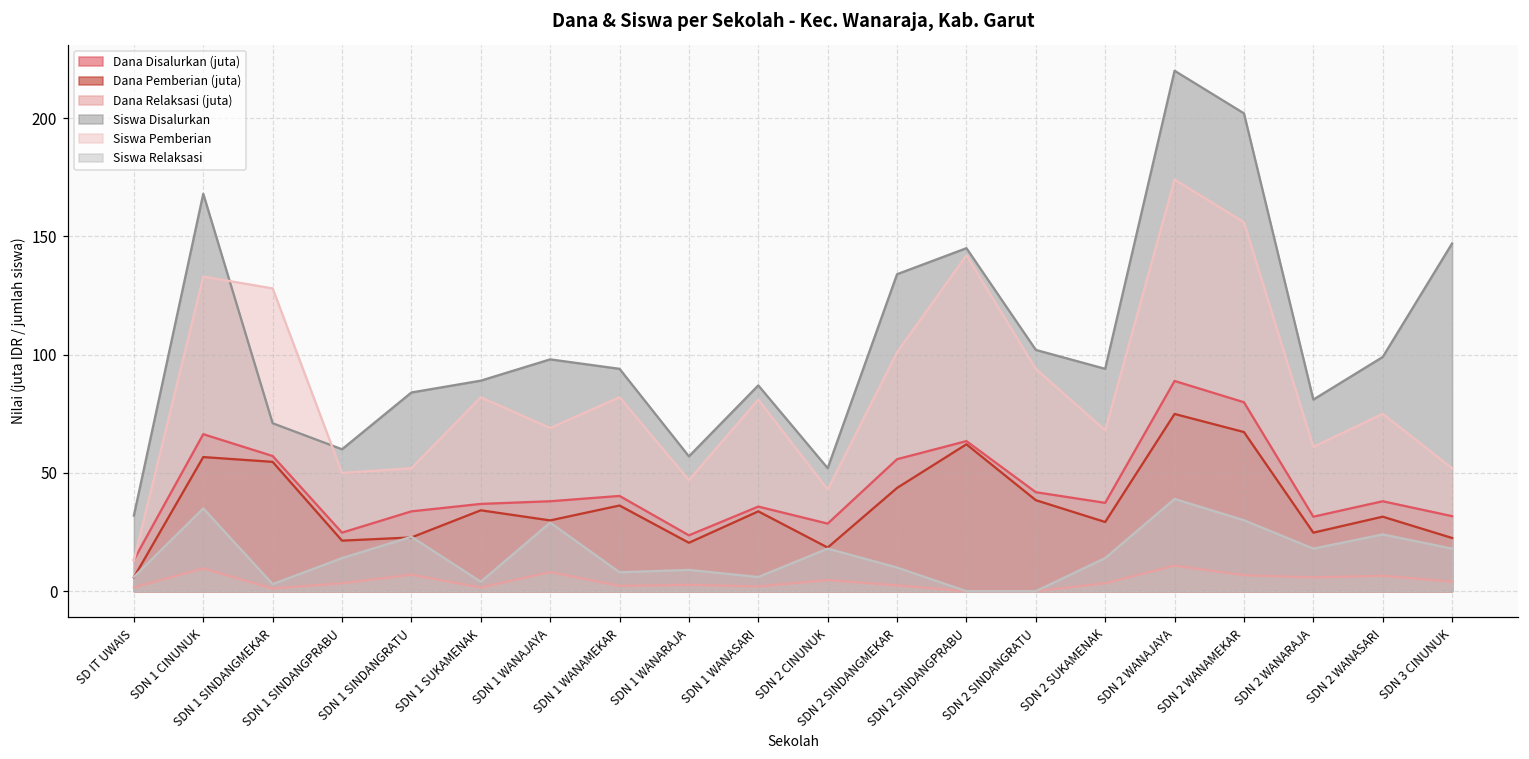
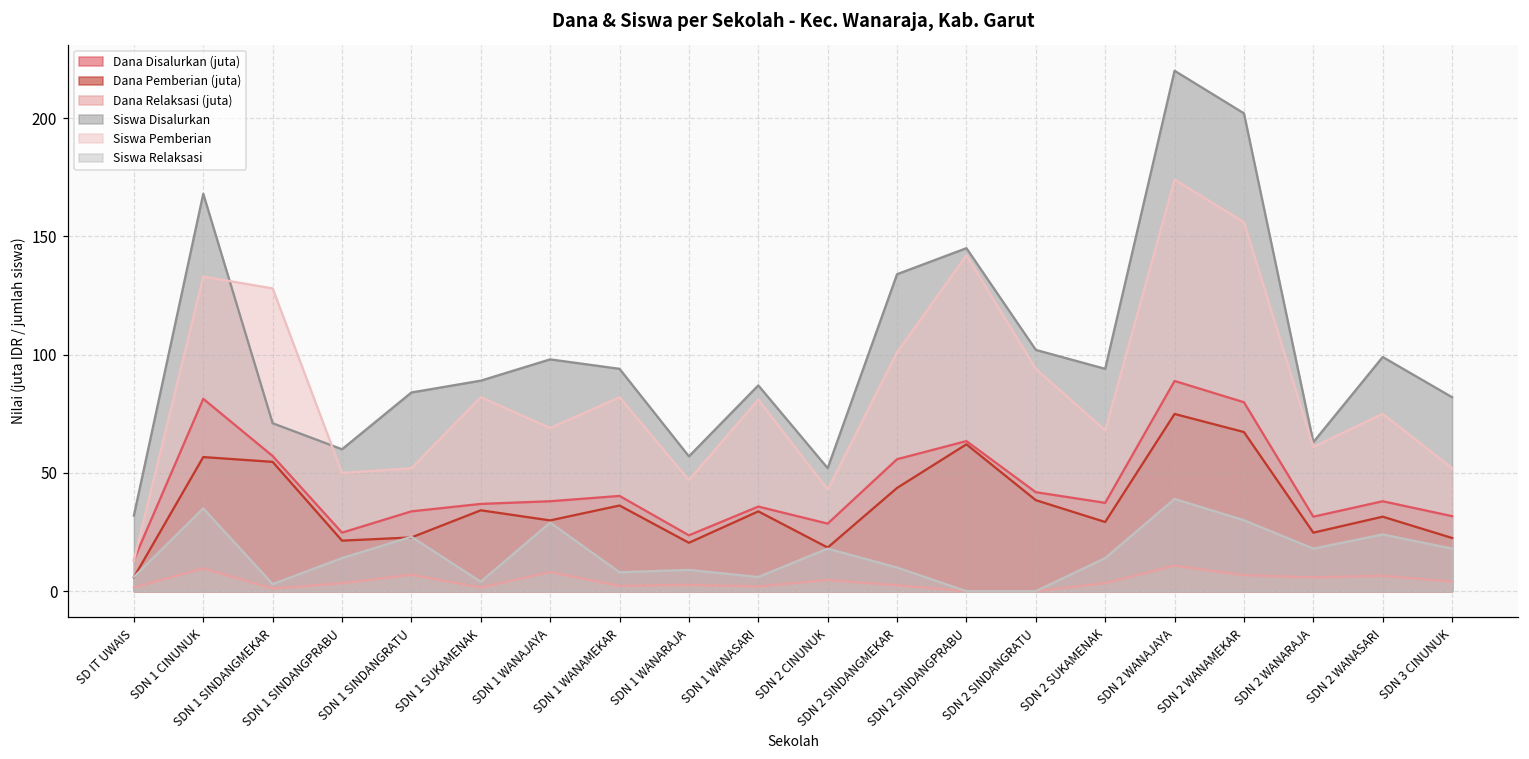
  {
    "Dana Disalurkan (juta)": {
-     "SDN 1 CINUNUK": 66,
+     "SDN 1 CINUNUK": 81,
      "SDN 1 SINDANGMEKAR": 57,
      "SDN 1 SINDANGPRABU": 25,
      "SDN 1 SINDANGRATU": 34,
      "SDN 1 SUKAMENAK": 37,
      "SDN 1 WANAJAYA": 38,
      "SDN 1 WANAMEKAR": 40,
      "SDN 1 WANARAJA": 24,
      "SDN 1 WANASARI": 36,
      "SDN 2 CINUNUK": 29,
      "SDN 2 SINDANGMEKAR": 56,
      "SDN 2 SINDANGPRABU": 63,
      "SDN 2 SINDANGRATU": 42,
      "SDN 2 SUKAMENAK": 37,
      "SDN 2 WANAJAYA": 89,
      "SDN 2 WANAMEKAR": 80,
      "SDN 2 WANARAJA": 32,
      "SDN 2 WANASARI": 38,
      "SDN 3 CINUNUK": 32
    },
    "Dana Pemberian (juta)": {
      "SDN 1 CINUNUK": 57,
      "SDN 1 SINDANGMEKAR": 55,
      "SDN 1 SINDANGPRABU": 21,
      "SDN 1 SUKAMENAK": 34,
      "SDN 1 WANAMEKAR": 36,
      "SDN 1 WANARAJA": 20,
      "SDN 1 WANASARI": 34,
      "SDN 2 SINDANGMEKAR": 44,
      "SDN 2 SINDANGPRABU": 62,
      "SDN 2 SINDANGRATU": 38,
      "SDN 2 SUKAMENAK": 29,
      "SDN 2 WANAJAYA": 75,
      "SDN 2 WANAMEKAR": 67,
      "SDN 2 WANARAJA": 25,
      "SDN 2 WANASARI": 32,
      "SDN 3 CINUNUK": 23
    },
    "Siswa Disalurkan": {
      "SD IT UWAIS": 32,
      "SDN 1 CINUNUK": 168,
      "SDN 1 SINDANGMEKAR": 71,
      "SDN 1 SINDANGPRABU": 60,
      "SDN 1 SINDANGRATU": 84,
      "SDN 1 SUKAMENAK": 89,
      "SDN 1 WANAJAYA": 98,
      "SDN 1 WANAMEKAR": 94,
      "SDN 1 WANARAJA": 57,
      "SDN 1 WANASARI": 87,
      "SDN 2 CINUNUK": 52,
      "SDN 2 SINDANGMEKAR": 134,
      "SDN 2 SINDANGPRABU": 145,
      "SDN 2 SINDANGRATU": 102,
      "SDN 2 SUKAMENAK": 94,
      "SDN 2 WANAJAYA": 220,
      "SDN 2 WANAMEKAR": 202,
-     "SDN 2 WANARAJA": 81,
+     "SDN 2 WANARAJA": 63,
      "SDN 2 WANASARI": 99,
-     "SDN 3 CINUNUK": 147
+     "SDN 3 CINUNUK": 82
    }
  }
